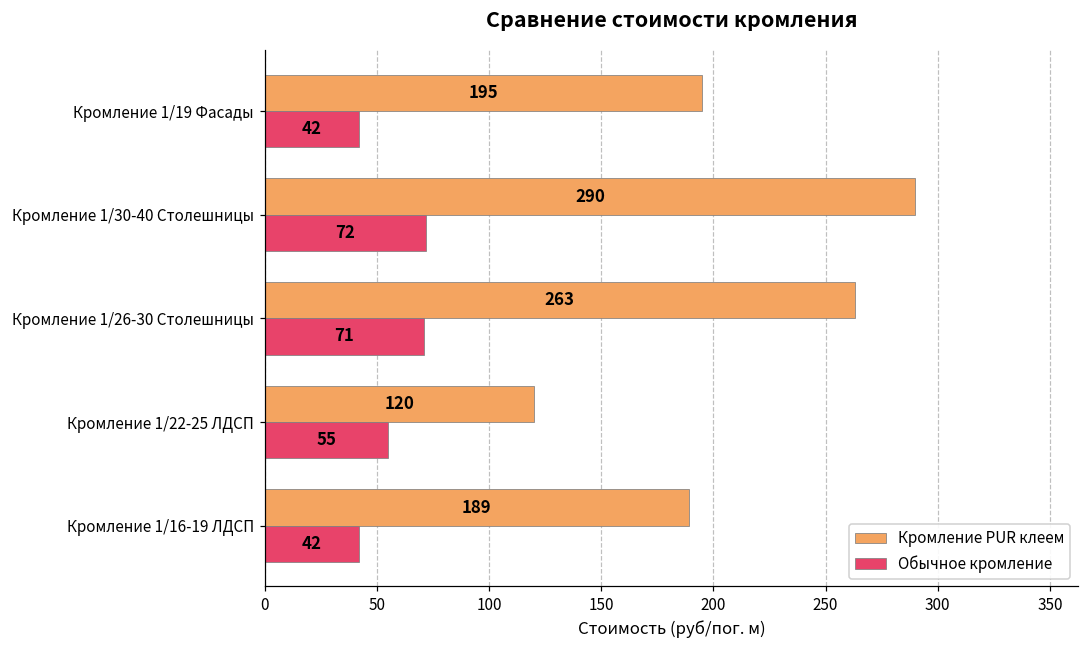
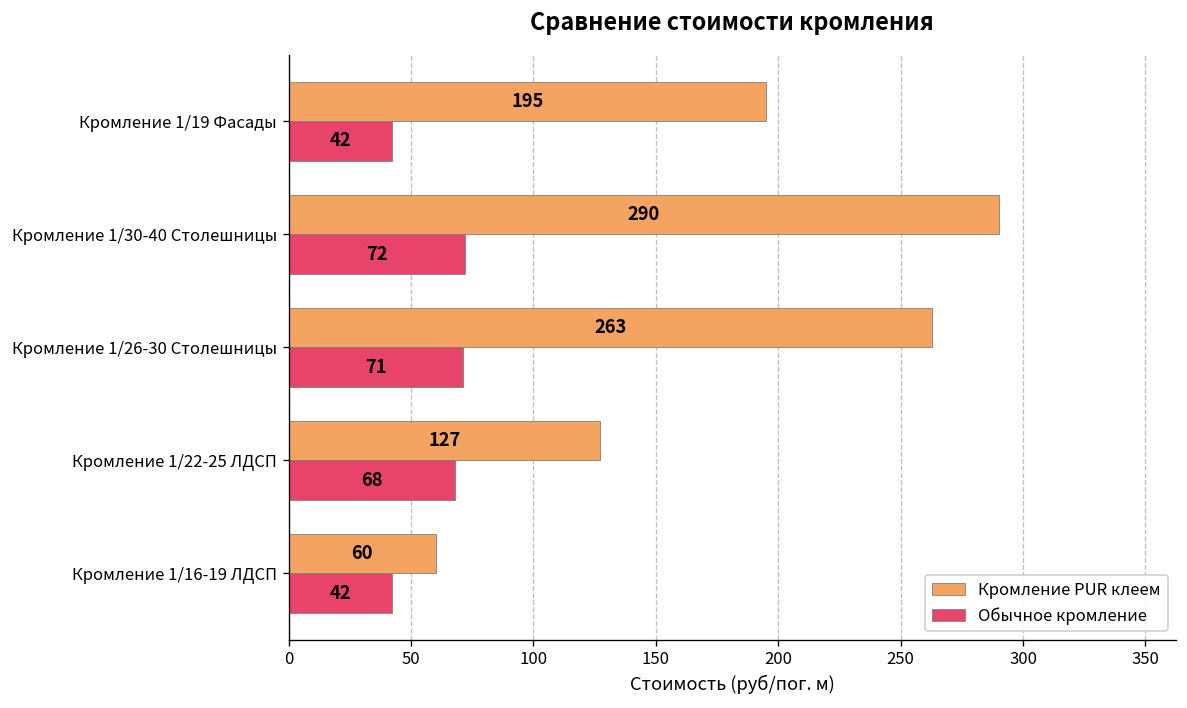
  {
    "Кромление PUR клеем": {
      "Кромление 1/19 Фасады": 195,
      "Кромление 1/30-40 Столешницы": 290,
      "Кромление 1/26-30 Столешницы": 263,
-     "Кромление 1/22-25 ЛДСП": 120,
-     "Кромление 1/16-19 ЛДСП": 189
+     "Кромление 1/22-25 ЛДСП": 127,
+     "Кромление 1/16-19 ЛДСП": 60
    },
    "Обычное кромление": {
      "Кромление 1/19 Фасады": 42,
      "Кромление 1/30-40 Столешницы": 72,
      "Кромление 1/26-30 Столешницы": 71,
-     "Кромление 1/22-25 ЛДСП": 55,
+     "Кромление 1/22-25 ЛДСП": 68,
      "Кромление 1/16-19 ЛДСП": 42
    }
  }
